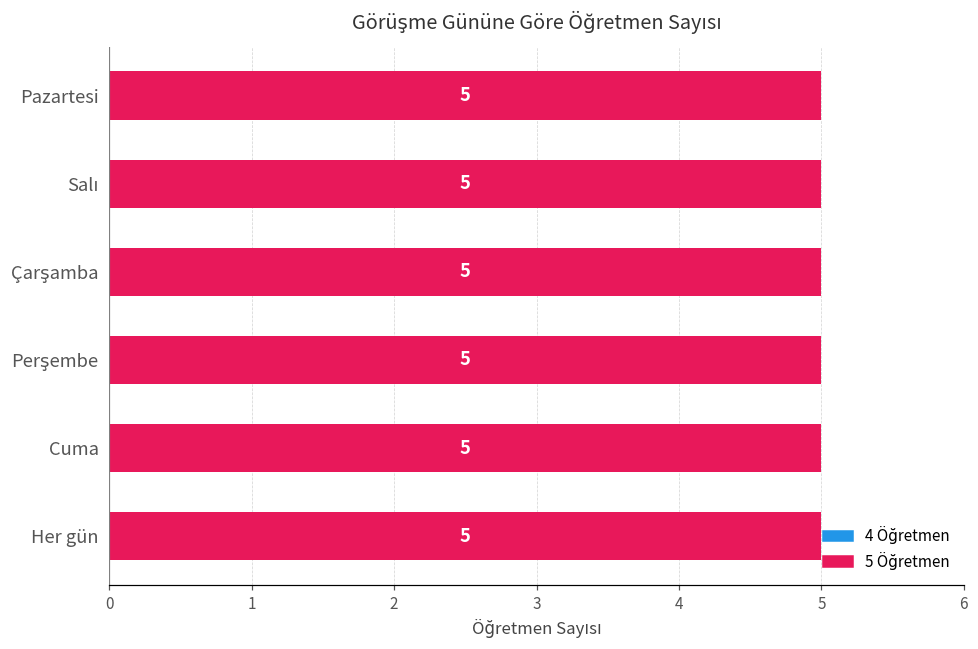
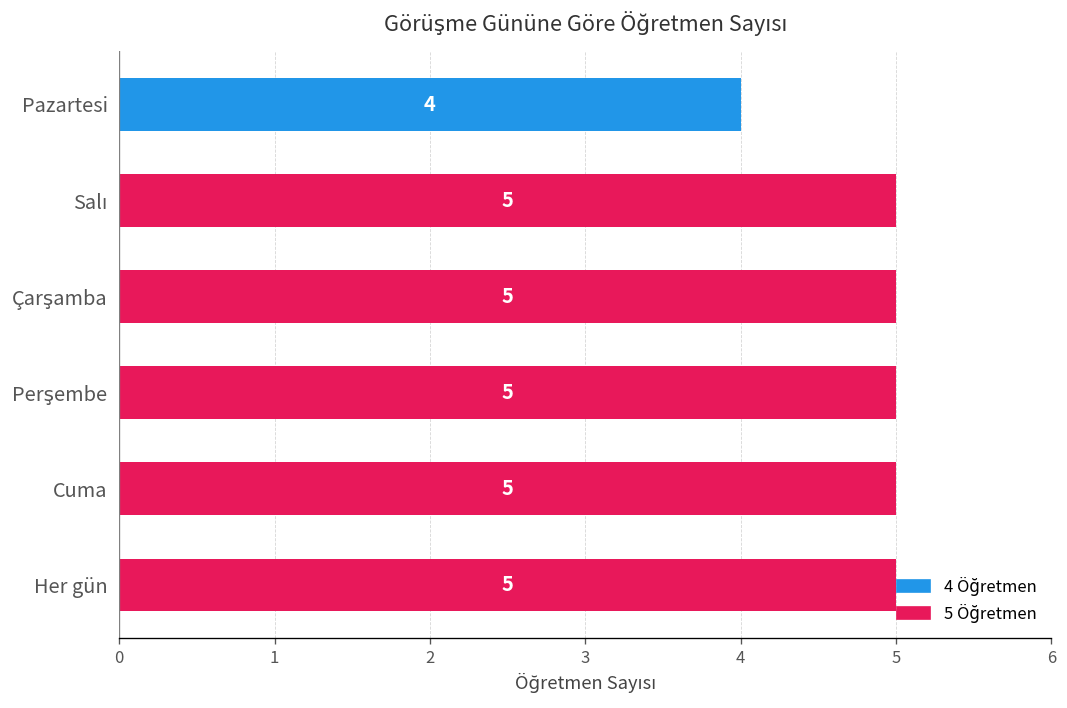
  {
-   "Pazartesi": 5,
+   "Pazartesi": 4,
    "Salı": 5,
    "Çarşamba": 5,
    "Perşembe": 5,
    "Cuma": 5,
    "Her gün": 5
  }
